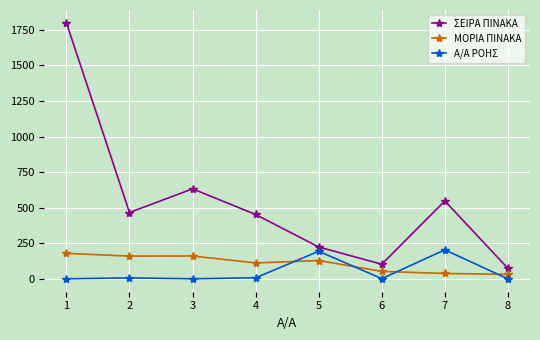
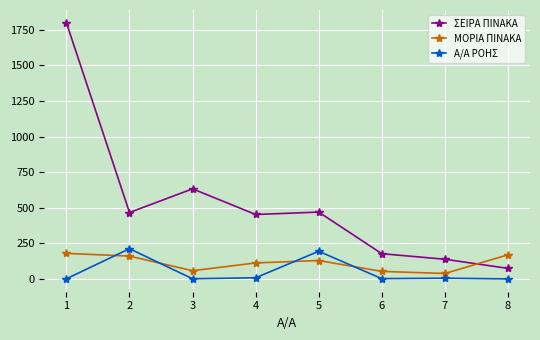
  {
    "ΣΕΙΡΑ ΠΙΝΑΚΑ": {
      "1": 1800,
      "2": 470,
      "3": 630,
      "4": 450,
-     "5": 230,
-     "6": 100,
-     "7": 550,
+     "5": 470,
+     "6": 180,
+     "7": 140,
      "8": 80
    },
    "ΜΟΡΙΑ ΠΙΝΑΚΑ": {
      "1": 180,
      "2": 160,
-     "3": 160,
+     "3": 60,
      "4": 110,
      "5": 130,
      "6": 50,
      "7": 40,
-     "8": 30
+     "8": 170
    },
    "Α/Α ΡΟΗΣ": {
      "1": 0,
-     "2": 10,
+     "2": 210,
      "3": 0,
      "4": 10,
      "5": 200,
      "6": 0,
-     "7": 210,
+     "7": 10,
      "8": 0
    }
  }
